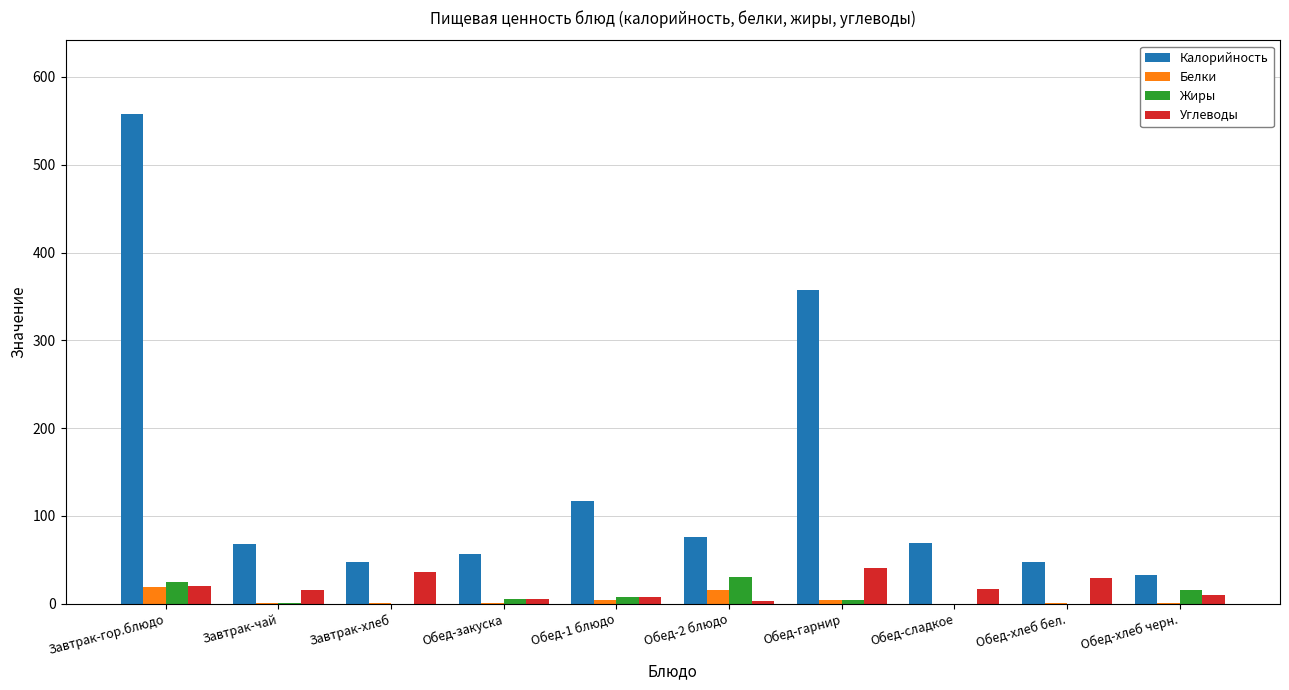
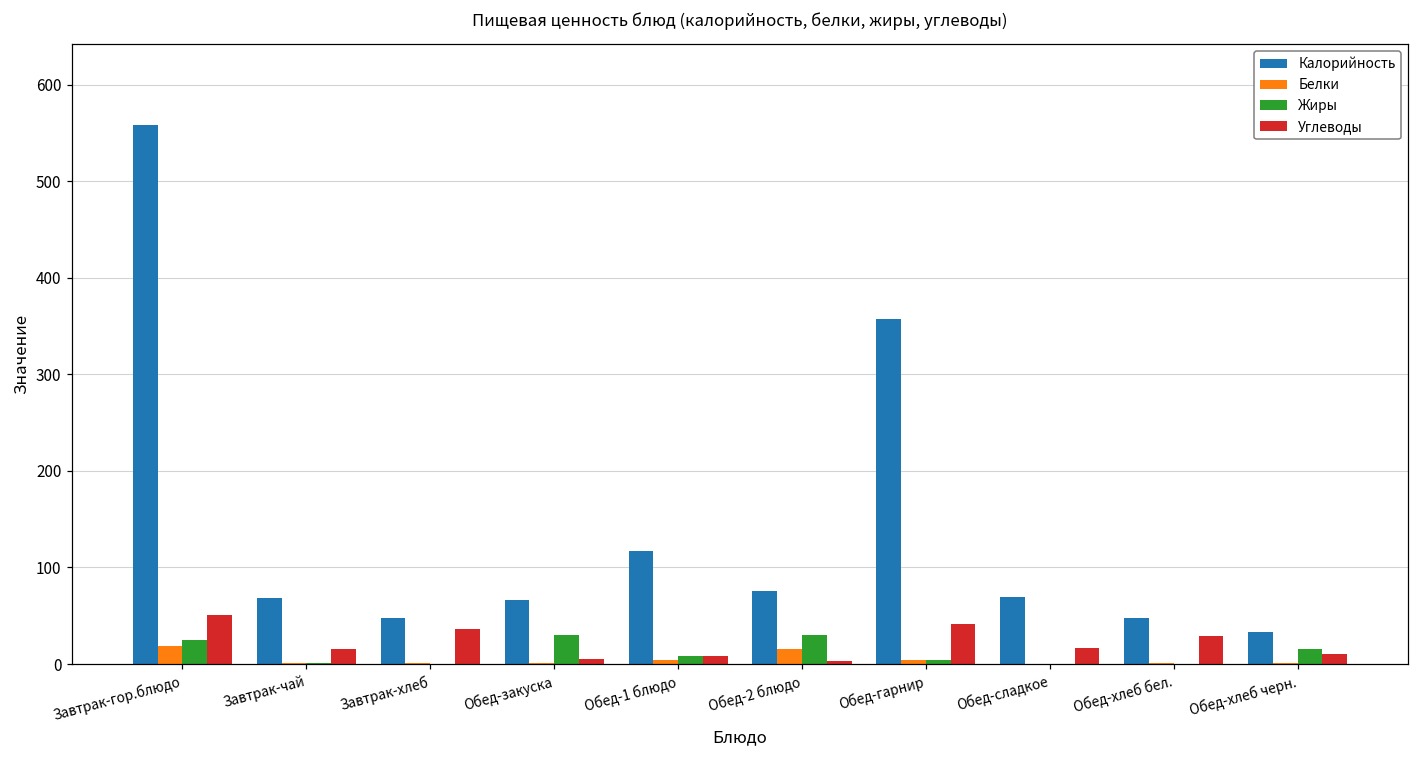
  {
    "Калорийность": {
      "Завтрак-гор.блюдо": 560,
      "Завтрак-чай": 70,
      "Завтрак-хлеб": 50,
-     "Обед-закуска": 60,
+     "Обед-закуска": 70,
      "Обед-1 блюдо": 120,
      "Обед-2 блюдо": 80,
      "Обед-гарнир": 360,
      "Обед-сладкое": 70,
      "Обед-хлеб бел.": 50,
      "Обед-хлеб черн.": 30
    },
    "Белки": {
      "Завтрак-гор.блюдо": 20,
      "Обед-1 блюдо": 0,
      "Обед-2 блюдо": 20,
      "Обед-гарнир": 0,
      "Обед-сладкое": 0
    },
    "Жиры": {
      "Завтрак-гор.блюдо": 30,
      "Завтрак-хлеб": 0,
-     "Обед-закуска": 10,
+     "Обед-закуска": 30,
      "Обед-1 блюдо": 10,
      "Обед-2 блюдо": 30,
      "Обед-гарнир": 0,
      "Обед-сладкое": 0,
      "Обед-хлеб бел.": 0,
      "Обед-хлеб черн.": 20
    },
    "Углеводы": {
-     "Завтрак-гор.блюдо": 20,
+     "Завтрак-гор.блюдо": 50,
      "Завтрак-чай": 20,
      "Завтрак-хлеб": 40,
      "Обед-закуска": 10,
      "Обед-1 блюдо": 10,
      "Обед-2 блюдо": 0,
      "Обед-гарнир": 40,
      "Обед-сладкое": 20,
      "Обед-хлеб бел.": 30,
      "Обед-хлеб черн.": 10
    }
  }
